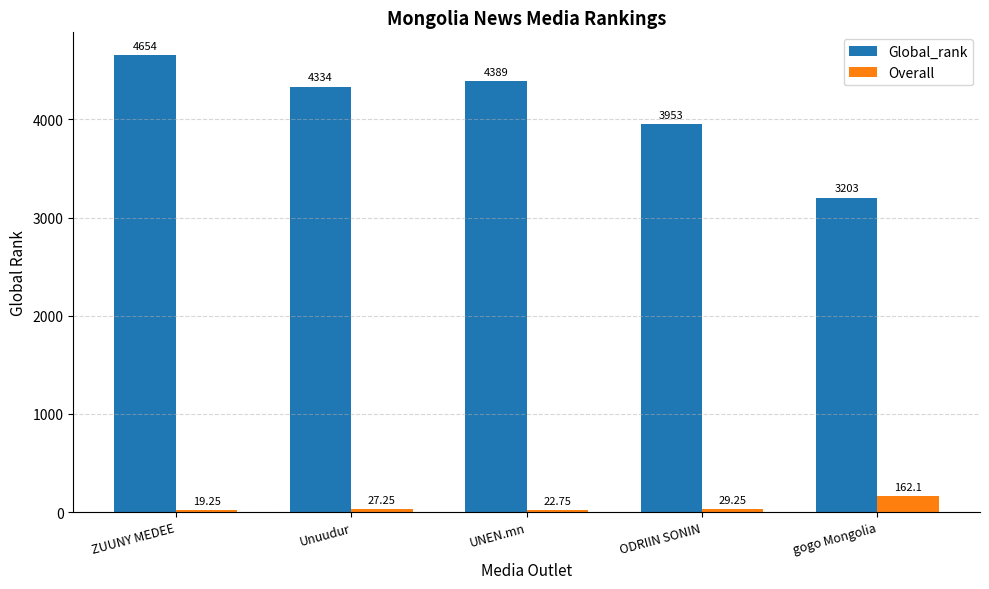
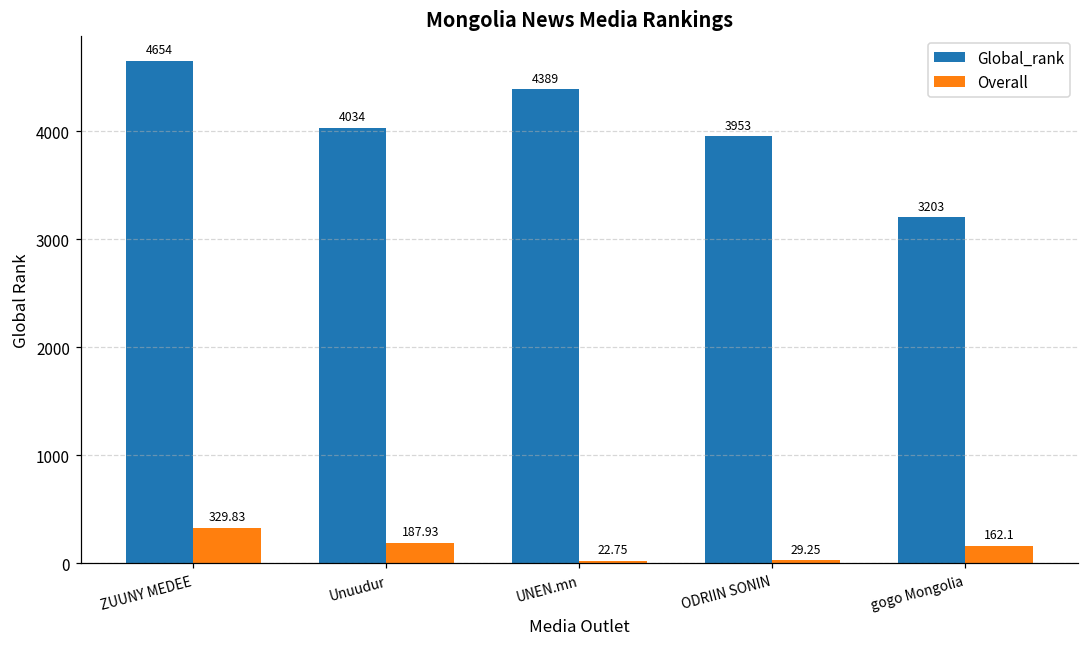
  {
    "Global_rank": {
      "ZUUNY MEDEE": 4654,
-     "Unuudur": 4334,
+     "Unuudur": 4034,
      "UNEN.mn": 4389,
      "ODRIIN SONIN": 3953,
      "gogo Mongolia": 3203
    },
    "Overall": {
-     "ZUUNY MEDEE": 19.25,
-     "Unuudur": 27.25,
+     "ZUUNY MEDEE": 329.83,
+     "Unuudur": 187.93,
      "UNEN.mn": 22.75,
      "ODRIIN SONIN": 29.25,
      "gogo Mongolia": 162.1
    }
  }
